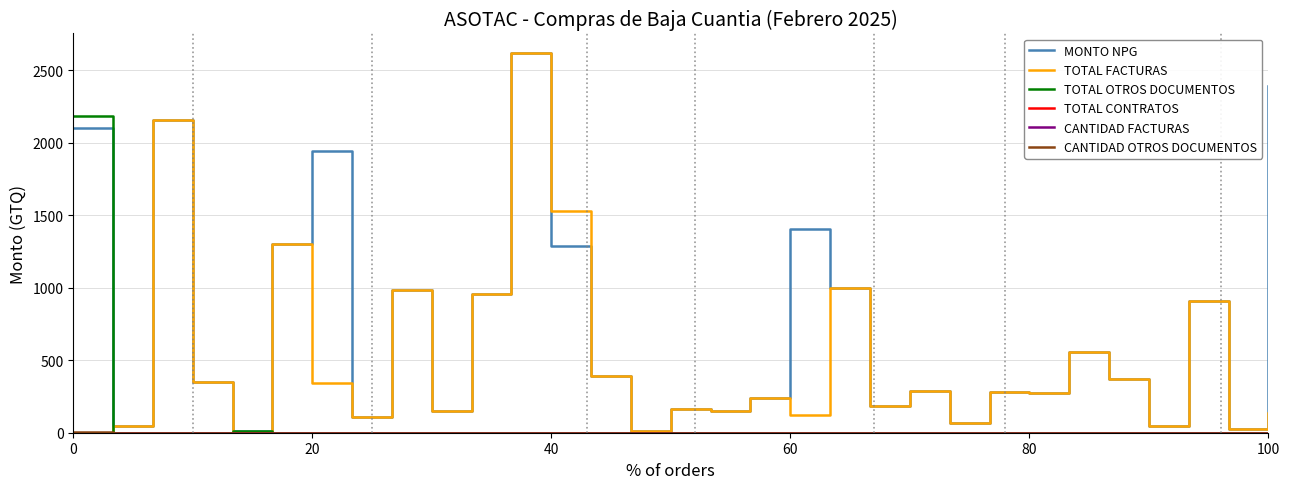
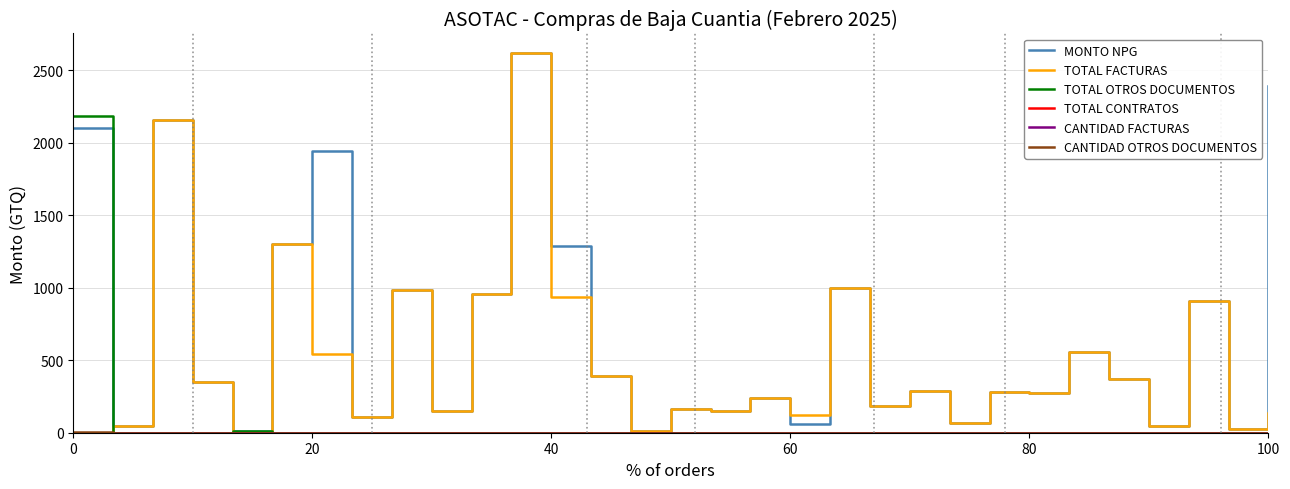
  {
    "MONTO NPG": {
      "0": 2100,
      "20": 1940,
      "40": 1290,
-     "60": 1410,
+     "60": 60,
      "100": 2400
    },
    "TOTAL FACTURAS": {
-     "20": 350,
-     "40": 1530,
+     "20": 550,
+     "40": 930,
      "60": 120,
      "100": 130
    },
    "TOTAL OTROS DOCUMENTOS": {
      "0": 2180
    }
  }
